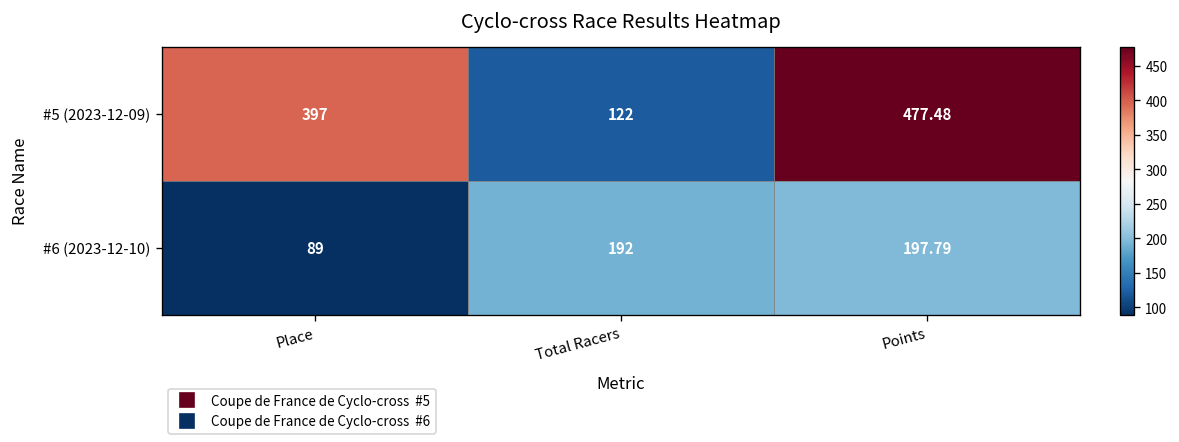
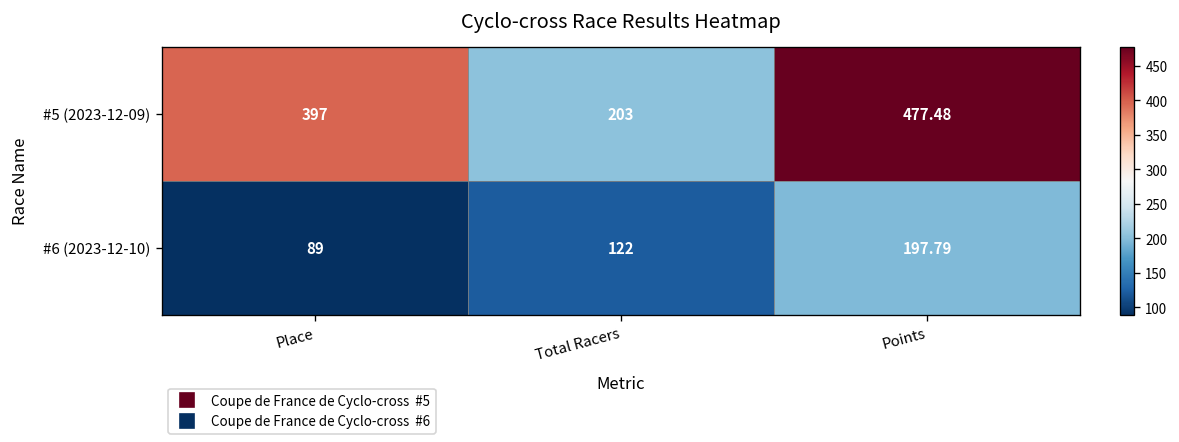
  {
    "#5 (2023-12-09)": {
      "Place": 397,
-     "Total Racers": 122,
+     "Total Racers": 203,
      "Points": 477.48
    },
    "#6 (2023-12-10)": {
      "Place": 89,
-     "Total Racers": 192,
+     "Total Racers": 122,
      "Points": 197.79
    }
  }
